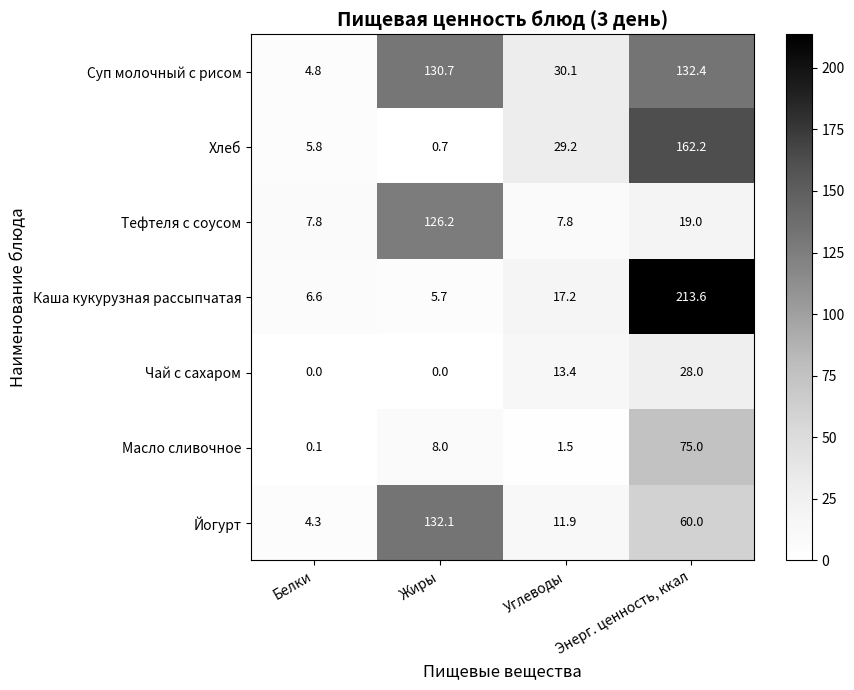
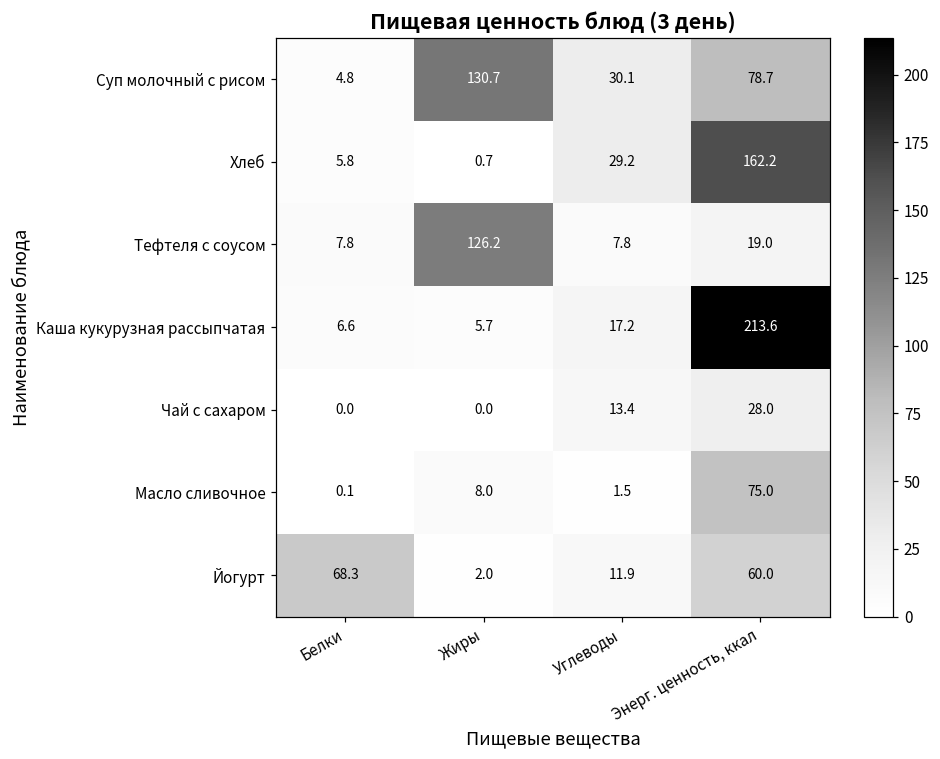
  {
    "Суп молочный с рисом": {
      "Белки": 4.8,
      "Жиры": 130.7,
      "Углеводы": 30.1,
-     "Энерг. ценность, ккал": 132.4
+     "Энерг. ценность, ккал": 78.7
    },
    "Хлеб": {
      "Белки": 5.8,
      "Жиры": 0.7,
      "Углеводы": 29.2,
      "Энерг. ценность, ккал": 162.2
    },
    "Тефтеля с соусом": {
      "Белки": 7.8,
      "Жиры": 126.2,
      "Углеводы": 7.8,
      "Энерг. ценность, ккал": 19.0
    },
    "Каша кукурузная рассыпчатая": {
      "Белки": 6.6,
      "Жиры": 5.7,
      "Углеводы": 17.2,
      "Энерг. ценность, ккал": 213.6
    },
    "Чай с сахаром": {
      "Белки": 0.0,
      "Жиры": 0.0,
      "Углеводы": 13.4,
      "Энерг. ценность, ккал": 28.0
    },
    "Масло сливочное": {
      "Белки": 0.1,
      "Жиры": 8.0,
      "Углеводы": 1.5,
      "Энерг. ценность, ккал": 75.0
    },
    "Йогурт": {
-     "Белки": 4.3,
-     "Жиры": 132.1,
+     "Белки": 68.3,
+     "Жиры": 2.0,
      "Углеводы": 11.9,
      "Энерг. ценность, ккал": 60.0
    }
  }
